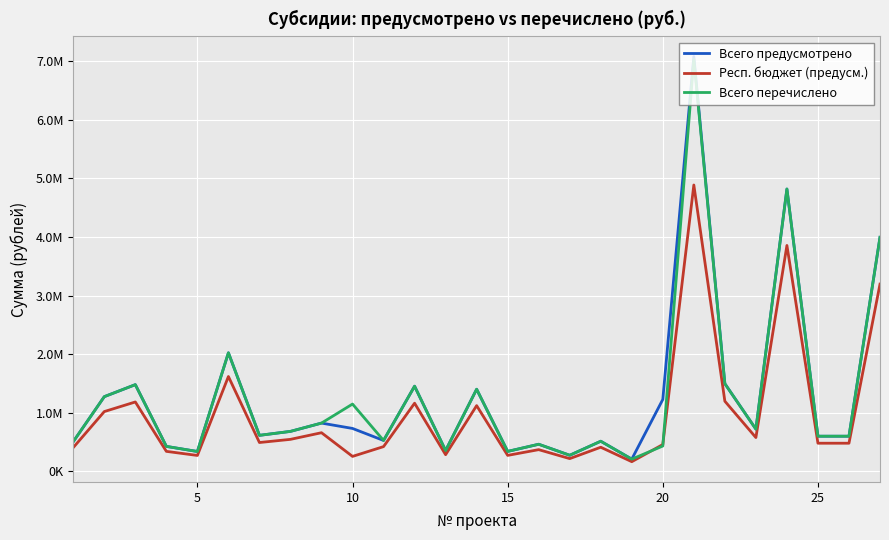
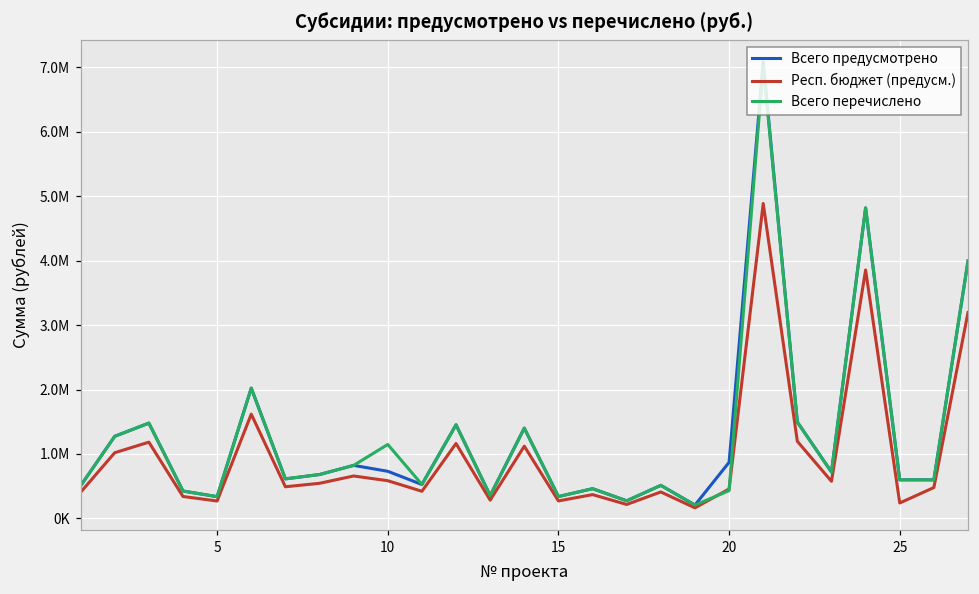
  {
    "Всего предусмотрено": {
      "10": 700000,
-     "20": 1200000
+     "20": 900000
    },
    "Респ. бюджет (предусм.)": {
      "5": 300000,
-     "10": 300000,
+     "10": 600000,
      "15": 300000,
-     "25": 500000
+     "25": 200000
    },
    "Всего перечислено": {
      "10": 1100000
    }
  }
